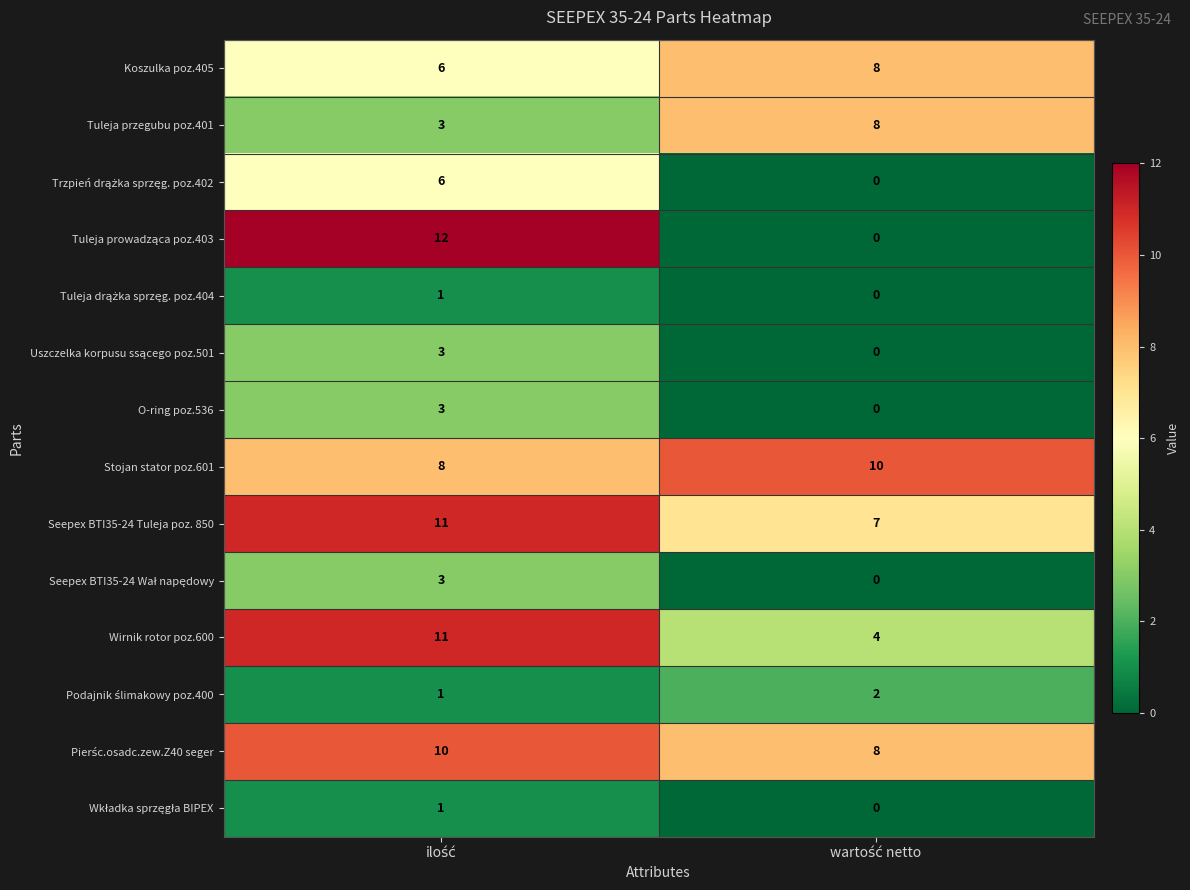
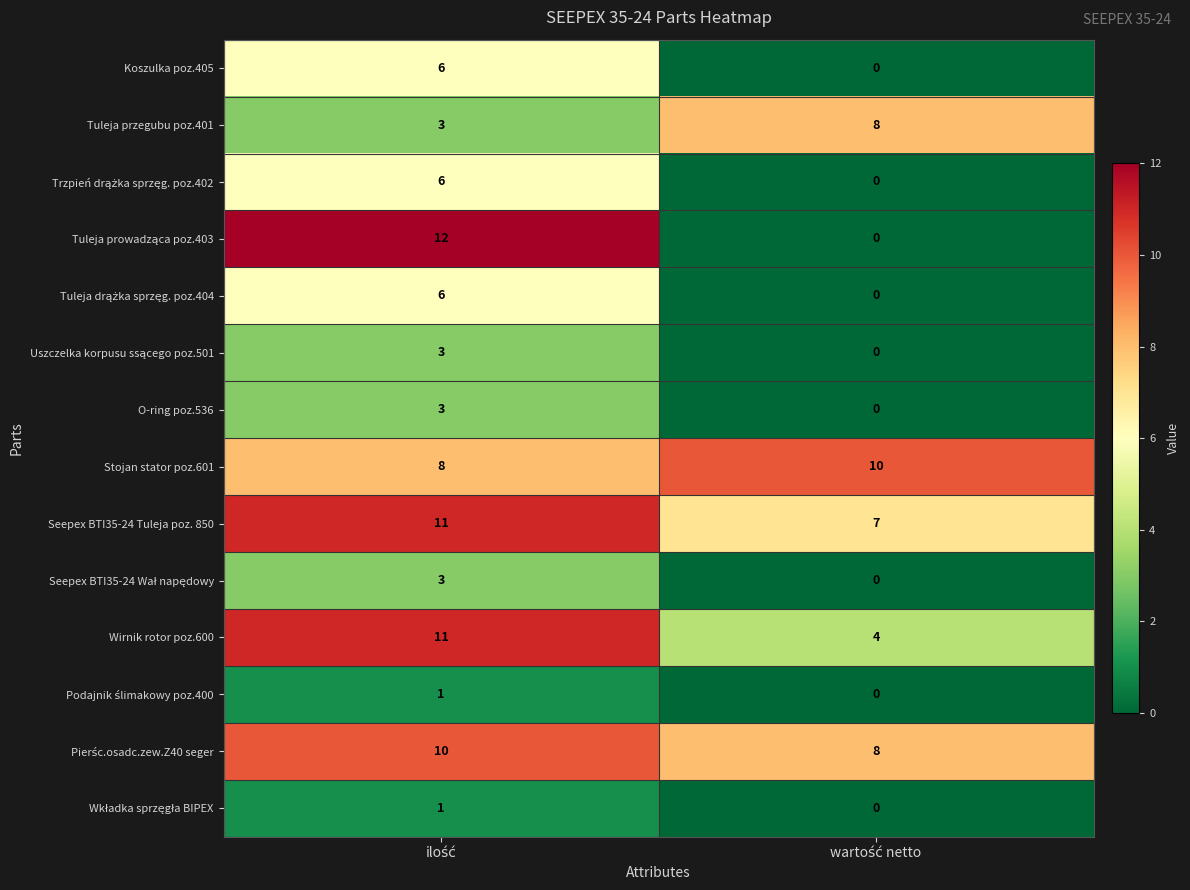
  {
    "Koszulka poz.405": {
      "ilość": 6,
-     "wartość netto": 8
+     "wartość netto": 0
    },
    "Tuleja przegubu poz.401": {
      "ilość": 3,
      "wartość netto": 8
    },
    "Trzpień drążka sprzęg. poz.402": {
      "ilość": 6,
      "wartość netto": 0
    },
    "Tuleja prowadząca poz.403": {
      "ilość": 12,
      "wartość netto": 0
    },
    "Tuleja drążka sprzęg. poz.404": {
-     "ilość": 1,
+     "ilość": 6,
      "wartość netto": 0
    },
    "Uszczelka korpusu ssącego poz.501": {
      "ilość": 3,
      "wartość netto": 0
    },
    "O-ring poz.536": {
      "ilość": 3,
      "wartość netto": 0
    },
    "Stojan stator poz.601": {
      "ilość": 8,
      "wartość netto": 10
    },
    "Seepex BTI35-24 Tuleja poz. 850": {
      "ilość": 11,
      "wartość netto": 7
    },
    "Seepex BTI35-24 Wał napędowy": {
      "ilość": 3,
      "wartość netto": 0
    },
    "Wirnik rotor poz.600": {
      "ilość": 11,
      "wartość netto": 4
    },
    "Podajnik ślimakowy poz.400": {
      "ilość": 1,
-     "wartość netto": 2
+     "wartość netto": 0
    },
    "Pierśc.osadc.zew.Z40 seger": {
      "ilość": 10,
      "wartość netto": 8
    },
    "Wkładka sprzęgła BIPEX": {
      "ilość": 1,
      "wartość netto": 0
    }
  }
